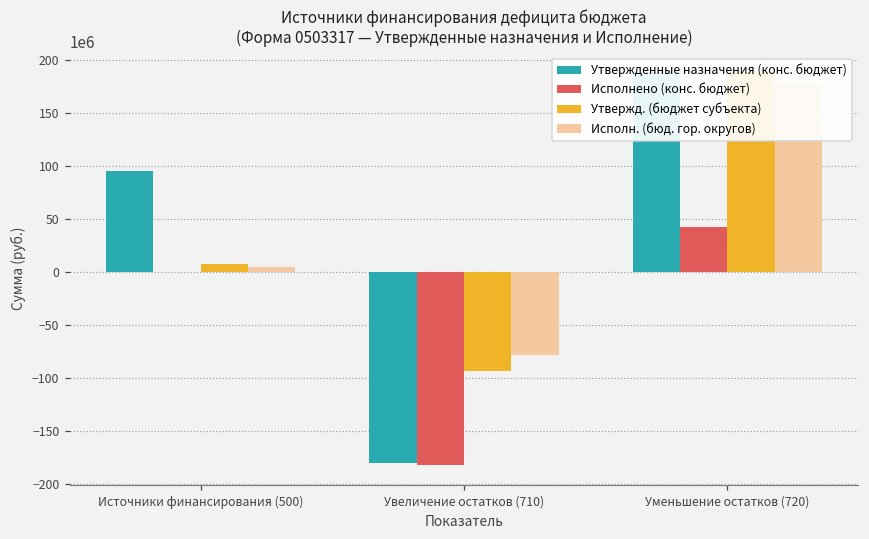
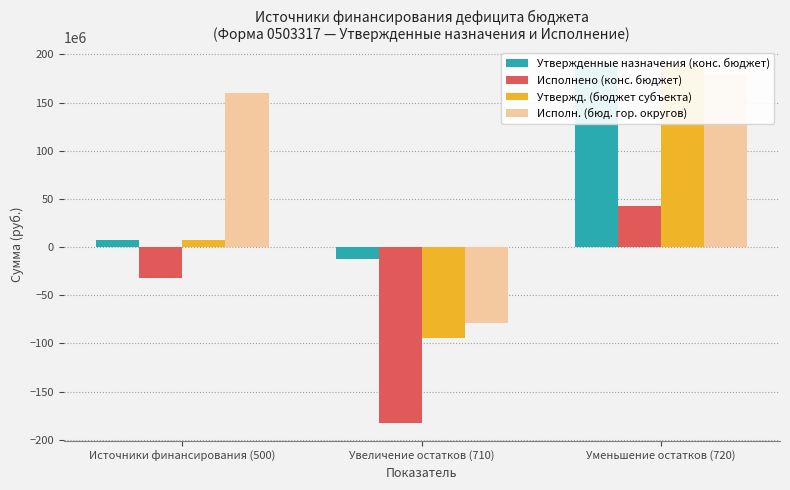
  {
    "Утвержденные назначения (конс. бюджет)": {
-     "Источники финансирования (500)": 90000000,
-     "Увеличение остатков (710)": -180000000
+     "Источники финансирования (500)": 10000000,
+     "Увеличение остатков (710)": -10000000
    },
    "Исполнено (конс. бюджет)": {
-     "Источники финансирования (500)": 0,
+     "Источники финансирования (500)": -30000000,
      "Увеличение остатков (710)": -180000000,
      "Уменьшение остатков (720)": 40000000
    },
    "Утвержд. (бюджет субъекта)": {
      "Источники финансирования (500)": 10000000,
      "Увеличение остатков (710)": -90000000
    },
    "Исполн. (бюд. гор. округов)": {
-     "Источники финансирования (500)": 0,
+     "Источники финансирования (500)": 160000000,
      "Увеличение остатков (710)": -80000000
    }
  }
